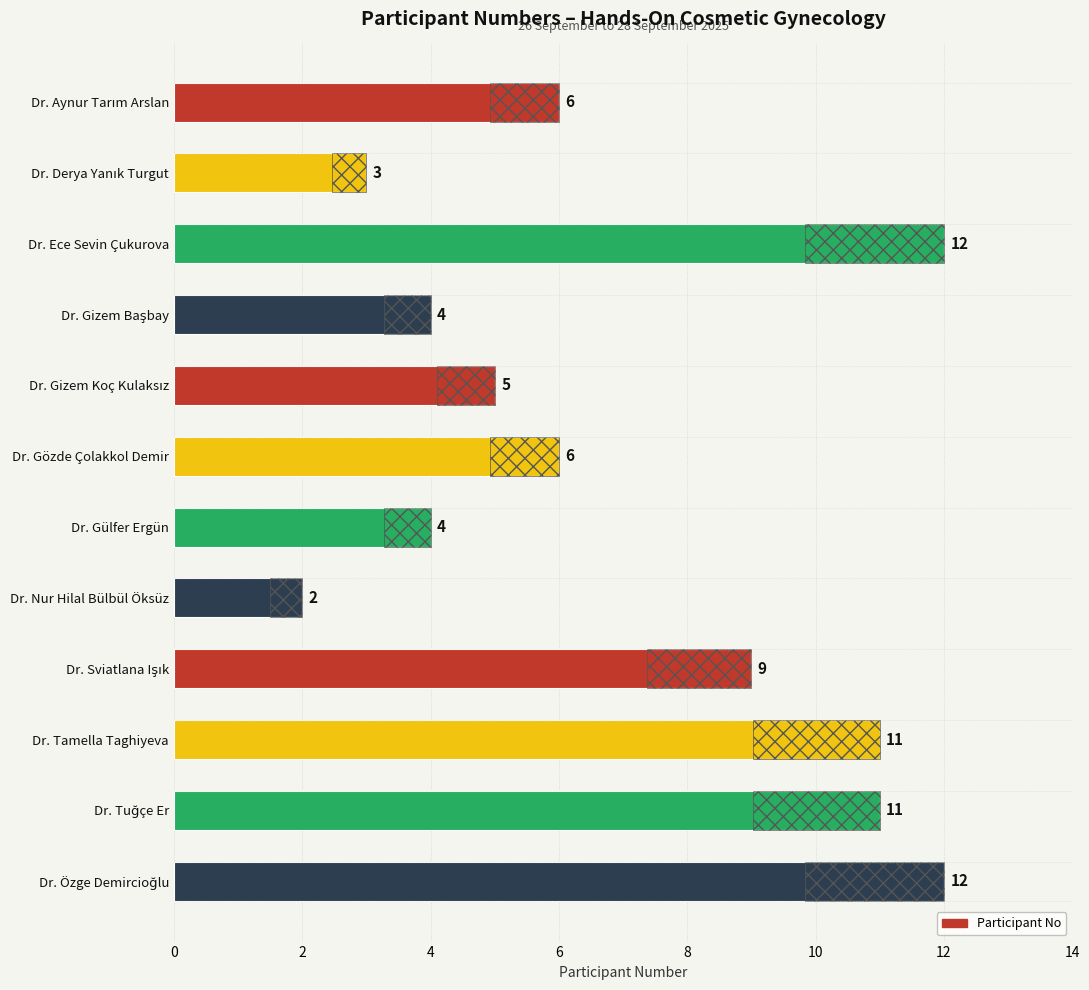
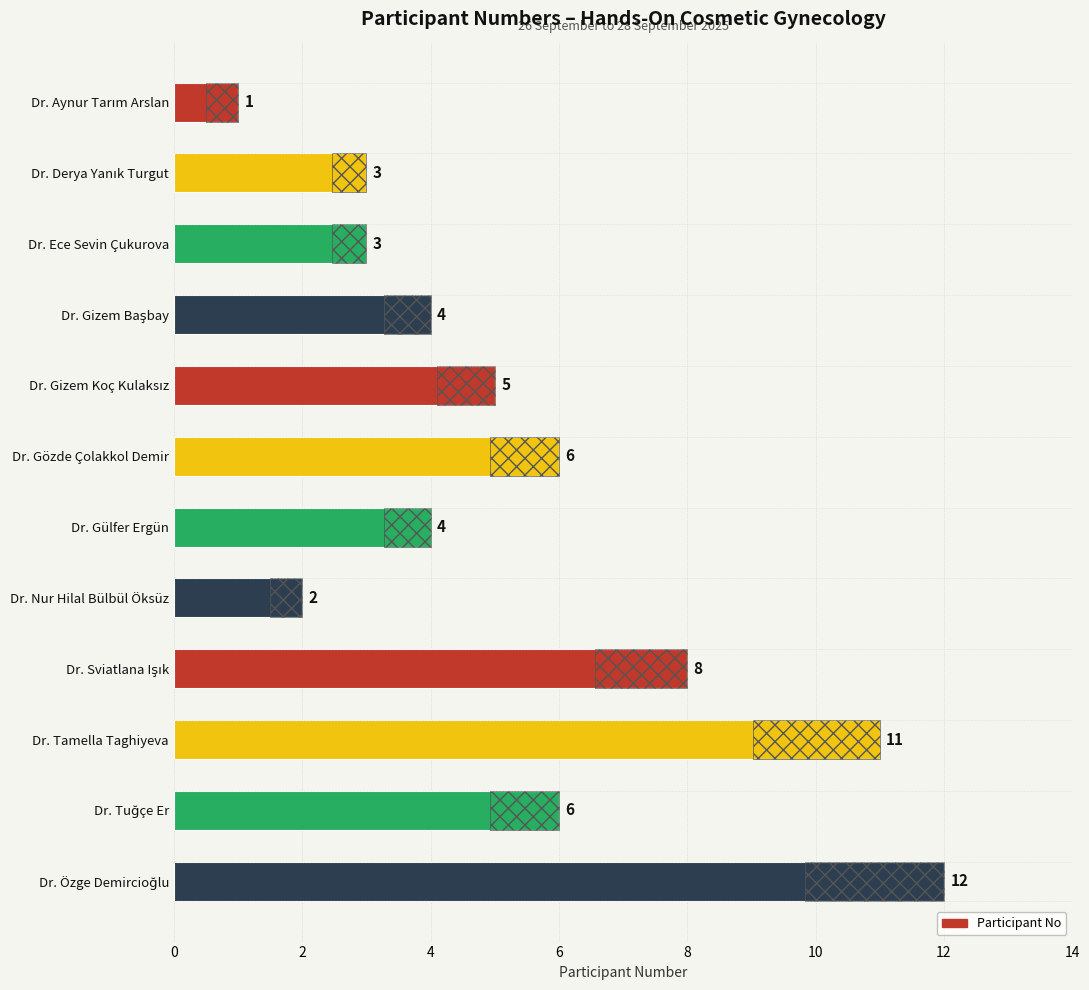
  {
    "Participant No": {
-     "Dr. Aynur Tarım Arslan": 6,
+     "Dr. Aynur Tarım Arslan": 1,
      "Dr. Derya Yanık Turgut": 3,
-     "Dr. Ece Sevin Çukurova": 12,
+     "Dr. Ece Sevin Çukurova": 3,
      "Dr. Gizem Başbay": 4,
      "Dr. Gizem Koç Kulaksız": 5,
      "Dr. Gözde Çolakkol Demir": 6,
      "Dr. Gülfer Ergün": 4,
      "Dr. Nur Hilal Bülbül Öksüz": 2,
-     "Dr. Sviatlana Işık": 9,
+     "Dr. Sviatlana Işık": 8,
      "Dr. Tamella Taghiyeva": 11,
-     "Dr. Tuğçe Er": 11,
+     "Dr. Tuğçe Er": 6,
      "Dr. Özge Demircioğlu": 12
    }
  }
